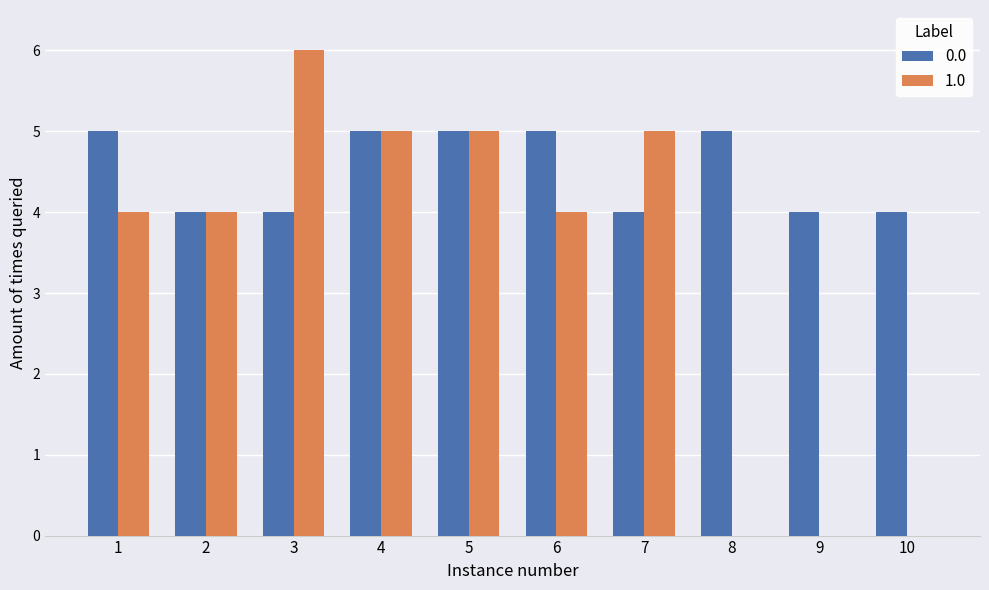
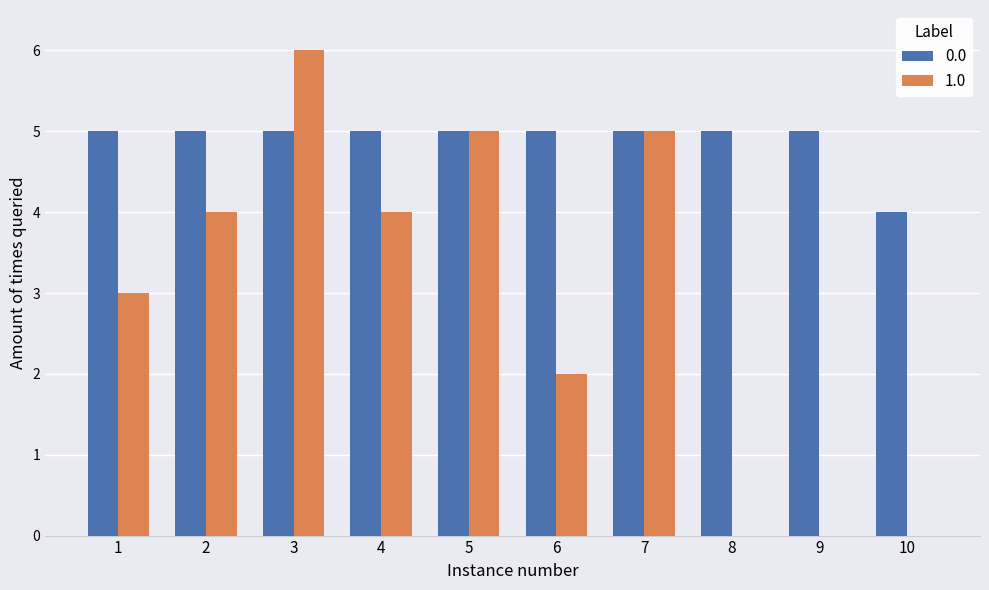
  {
    "0.0": {
      "1": 5,
-     "2": 4,
-     "3": 4,
+     "2": 5,
+     "3": 5,
      "4": 5,
      "5": 5,
      "6": 5,
-     "7": 4,
+     "7": 5,
      "8": 5,
-     "9": 4,
+     "9": 5,
      "10": 4
    },
    "1.0": {
-     "1": 4,
+     "1": 3,
      "2": 4,
      "3": 6,
-     "4": 5,
+     "4": 4,
      "5": 5,
-     "6": 4,
+     "6": 2,
      "7": 5,
      "8": 0,
      "9": 0,
      "10": 0
    }
  }
